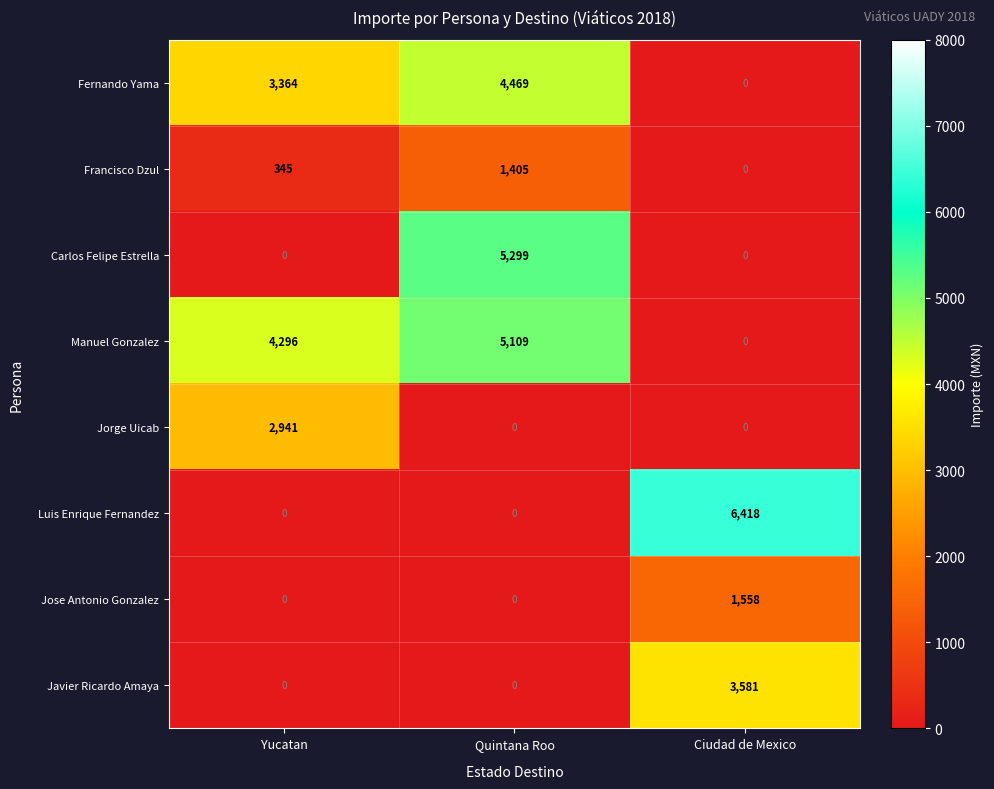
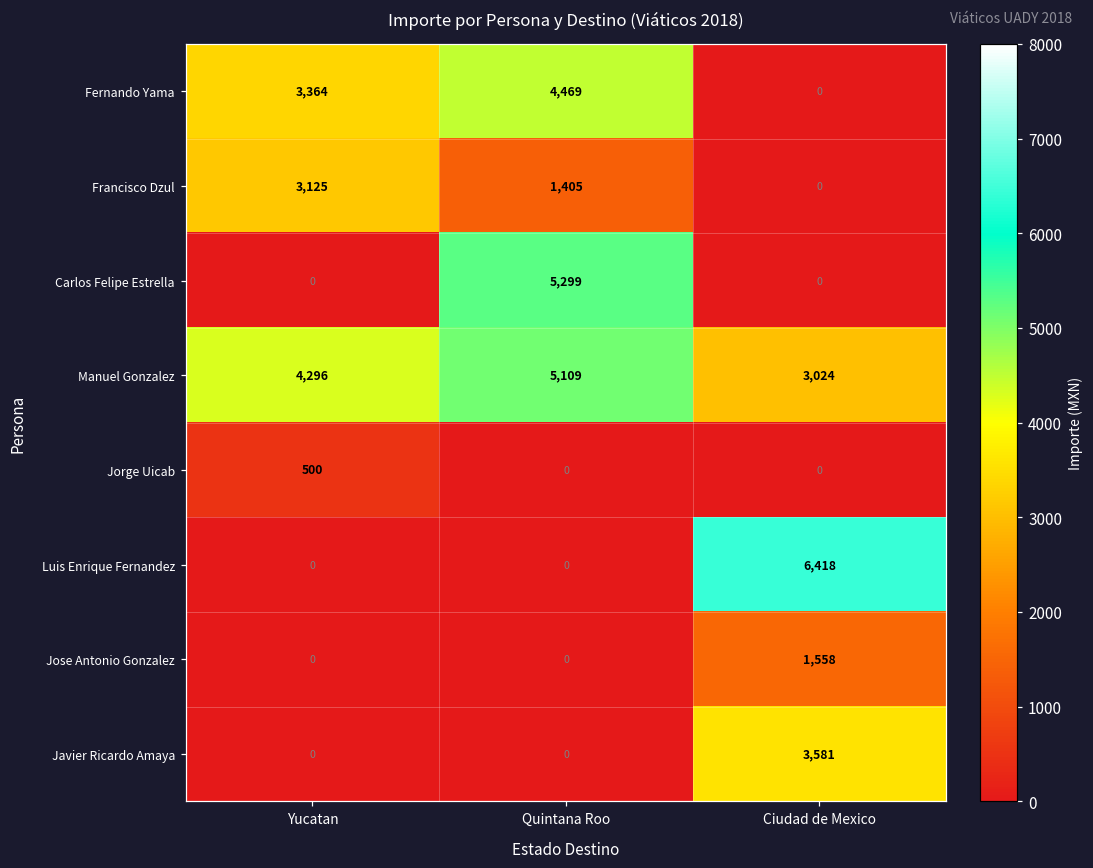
  {
    "Fernando Yama": {
      "Yucatan": "3,364",
      "Quintana Roo": "4,469",
      "Ciudad de Mexico": "0"
    },
    "Francisco Dzul": {
-     "Yucatan": "345",
+     "Yucatan": "3,125",
      "Quintana Roo": "1,405",
      "Ciudad de Mexico": "0"
    },
    "Carlos Felipe Estrella": {
      "Yucatan": "0",
      "Quintana Roo": "5,299",
      "Ciudad de Mexico": "0"
    },
    "Manuel Gonzalez": {
      "Yucatan": "4,296",
      "Quintana Roo": "5,109",
-     "Ciudad de Mexico": "0"
+     "Ciudad de Mexico": "3,024"
    },
    "Jorge Uicab": {
-     "Yucatan": "2,941",
+     "Yucatan": "500",
      "Quintana Roo": "0",
      "Ciudad de Mexico": "0"
    },
    "Luis Enrique Fernandez": {
      "Yucatan": "0",
      "Quintana Roo": "0",
      "Ciudad de Mexico": "6,418"
    },
    "Jose Antonio Gonzalez": {
      "Yucatan": "0",
      "Quintana Roo": "0",
      "Ciudad de Mexico": "1,558"
    },
    "Javier Ricardo Amaya": {
      "Yucatan": "0",
      "Quintana Roo": "0",
      "Ciudad de Mexico": "3,581"
    }
  }
